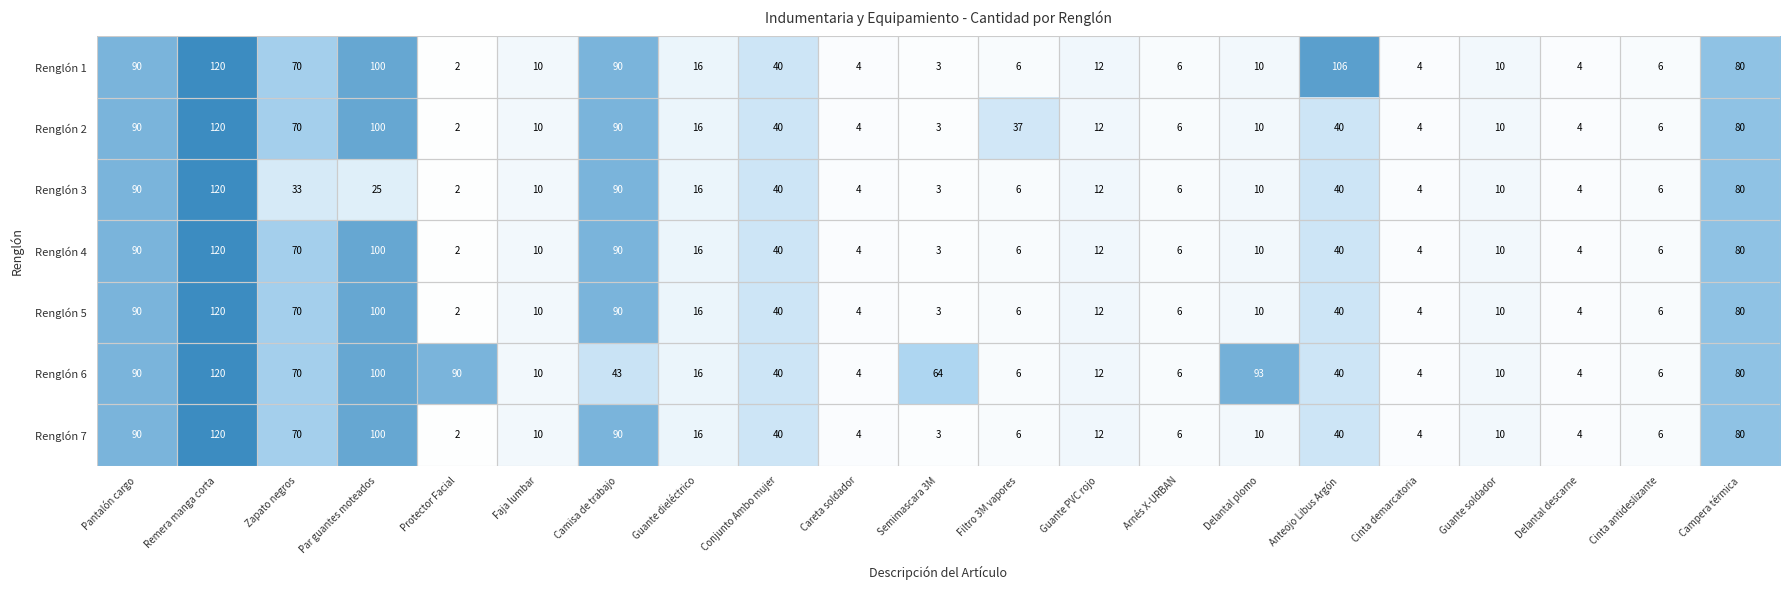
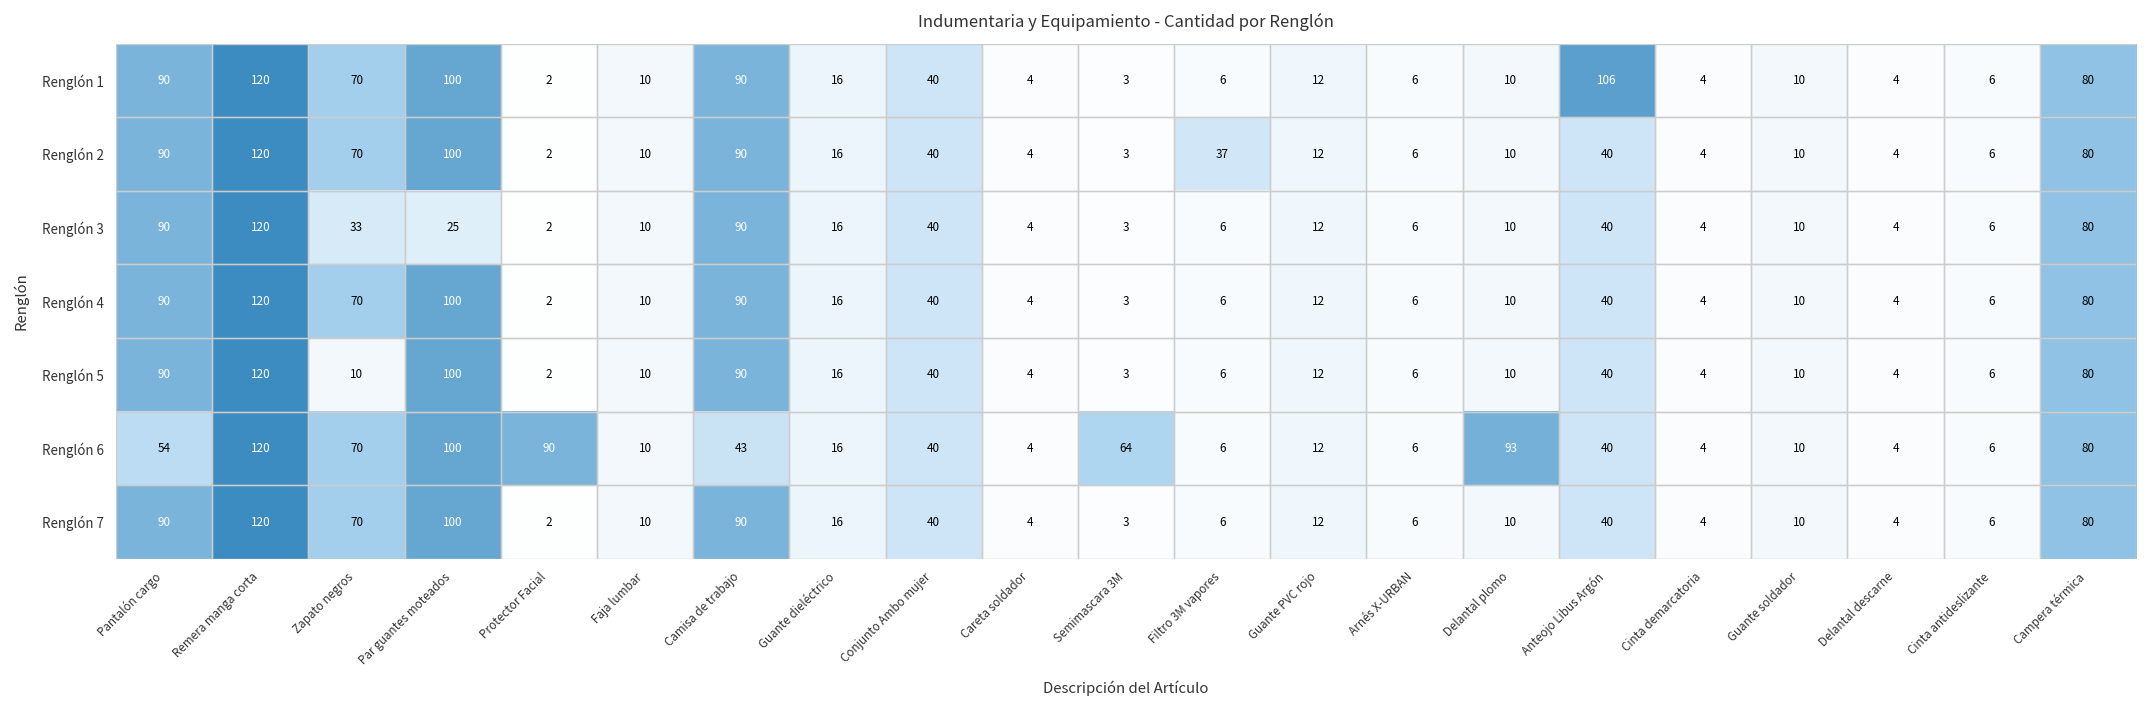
  {
    "Renglón 1": {
      "Pantalón cargo": 90,
      "Remera manga corta": 120,
      "Zapato negros": 70,
      "Par guantes moteados": 100,
      "Protector Facial": 2,
      "Faja lumbar": 10,
      "Camisa de trabajo": 90,
      "Guante dieléctrico": 16,
      "Conjunto Ambo mujer": 40,
      "Careta soldador": 4,
      "Semimascara 3M": 3,
      "Filtro 3M vapores": 6,
      "Guante PVC rojo": 12,
      "Arnés X-URBAN": 6,
      "Delantal plomo": 10,
      "Anteojo Libus Argón": 106,
      "Cinta demarcatoria": 4,
      "Guante soldador": 10,
      "Delantal descarne": 4,
      "Cinta antideslizante": 6,
      "Campera térmica": 80
    },
    "Renglón 2": {
      "Pantalón cargo": 90,
      "Remera manga corta": 120,
      "Zapato negros": 70,
      "Par guantes moteados": 100,
      "Protector Facial": 2,
      "Faja lumbar": 10,
      "Camisa de trabajo": 90,
      "Guante dieléctrico": 16,
      "Conjunto Ambo mujer": 40,
      "Careta soldador": 4,
      "Semimascara 3M": 3,
      "Filtro 3M vapores": 37,
      "Guante PVC rojo": 12,
      "Arnés X-URBAN": 6,
      "Delantal plomo": 10,
      "Anteojo Libus Argón": 40,
      "Cinta demarcatoria": 4,
      "Guante soldador": 10,
      "Delantal descarne": 4,
      "Cinta antideslizante": 6,
      "Campera térmica": 80
    },
    "Renglón 3": {
      "Pantalón cargo": 90,
      "Remera manga corta": 120,
      "Zapato negros": 33,
      "Par guantes moteados": 25,
      "Protector Facial": 2,
      "Faja lumbar": 10,
      "Camisa de trabajo": 90,
      "Guante dieléctrico": 16,
      "Conjunto Ambo mujer": 40,
      "Careta soldador": 4,
      "Semimascara 3M": 3,
      "Filtro 3M vapores": 6,
      "Guante PVC rojo": 12,
      "Arnés X-URBAN": 6,
      "Delantal plomo": 10,
      "Anteojo Libus Argón": 40,
      "Cinta demarcatoria": 4,
      "Guante soldador": 10,
      "Delantal descarne": 4,
      "Cinta antideslizante": 6,
      "Campera térmica": 80
    },
    "Renglón 4": {
      "Pantalón cargo": 90,
      "Remera manga corta": 120,
      "Zapato negros": 70,
      "Par guantes moteados": 100,
      "Protector Facial": 2,
      "Faja lumbar": 10,
      "Camisa de trabajo": 90,
      "Guante dieléctrico": 16,
      "Conjunto Ambo mujer": 40,
      "Careta soldador": 4,
      "Semimascara 3M": 3,
      "Filtro 3M vapores": 6,
      "Guante PVC rojo": 12,
      "Arnés X-URBAN": 6,
      "Delantal plomo": 10,
      "Anteojo Libus Argón": 40,
      "Cinta demarcatoria": 4,
      "Guante soldador": 10,
      "Delantal descarne": 4,
      "Cinta antideslizante": 6,
      "Campera térmica": 80
    },
    "Renglón 5": {
      "Pantalón cargo": 90,
      "Remera manga corta": 120,
-     "Zapato negros": 70,
+     "Zapato negros": 10,
      "Par guantes moteados": 100,
      "Protector Facial": 2,
      "Faja lumbar": 10,
      "Camisa de trabajo": 90,
      "Guante dieléctrico": 16,
      "Conjunto Ambo mujer": 40,
      "Careta soldador": 4,
      "Semimascara 3M": 3,
      "Filtro 3M vapores": 6,
      "Guante PVC rojo": 12,
      "Arnés X-URBAN": 6,
      "Delantal plomo": 10,
      "Anteojo Libus Argón": 40,
      "Cinta demarcatoria": 4,
      "Guante soldador": 10,
      "Delantal descarne": 4,
      "Cinta antideslizante": 6,
      "Campera térmica": 80
    },
    "Renglón 6": {
-     "Pantalón cargo": 90,
+     "Pantalón cargo": 54,
      "Remera manga corta": 120,
      "Zapato negros": 70,
      "Par guantes moteados": 100,
      "Protector Facial": 90,
      "Faja lumbar": 10,
      "Camisa de trabajo": 43,
      "Guante dieléctrico": 16,
      "Conjunto Ambo mujer": 40,
      "Careta soldador": 4,
      "Semimascara 3M": 64,
      "Filtro 3M vapores": 6,
      "Guante PVC rojo": 12,
      "Arnés X-URBAN": 6,
      "Delantal plomo": 93,
      "Anteojo Libus Argón": 40,
      "Cinta demarcatoria": 4,
      "Guante soldador": 10,
      "Delantal descarne": 4,
      "Cinta antideslizante": 6,
      "Campera térmica": 80
    },
    "Renglón 7": {
      "Pantalón cargo": 90,
      "Remera manga corta": 120,
      "Zapato negros": 70,
      "Par guantes moteados": 100,
      "Protector Facial": 2,
      "Faja lumbar": 10,
      "Camisa de trabajo": 90,
      "Guante dieléctrico": 16,
      "Conjunto Ambo mujer": 40,
      "Careta soldador": 4,
      "Semimascara 3M": 3,
      "Filtro 3M vapores": 6,
      "Guante PVC rojo": 12,
      "Arnés X-URBAN": 6,
      "Delantal plomo": 10,
      "Anteojo Libus Argón": 40,
      "Cinta demarcatoria": 4,
      "Guante soldador": 10,
      "Delantal descarne": 4,
      "Cinta antideslizante": 6,
      "Campera térmica": 80
    }
  }
